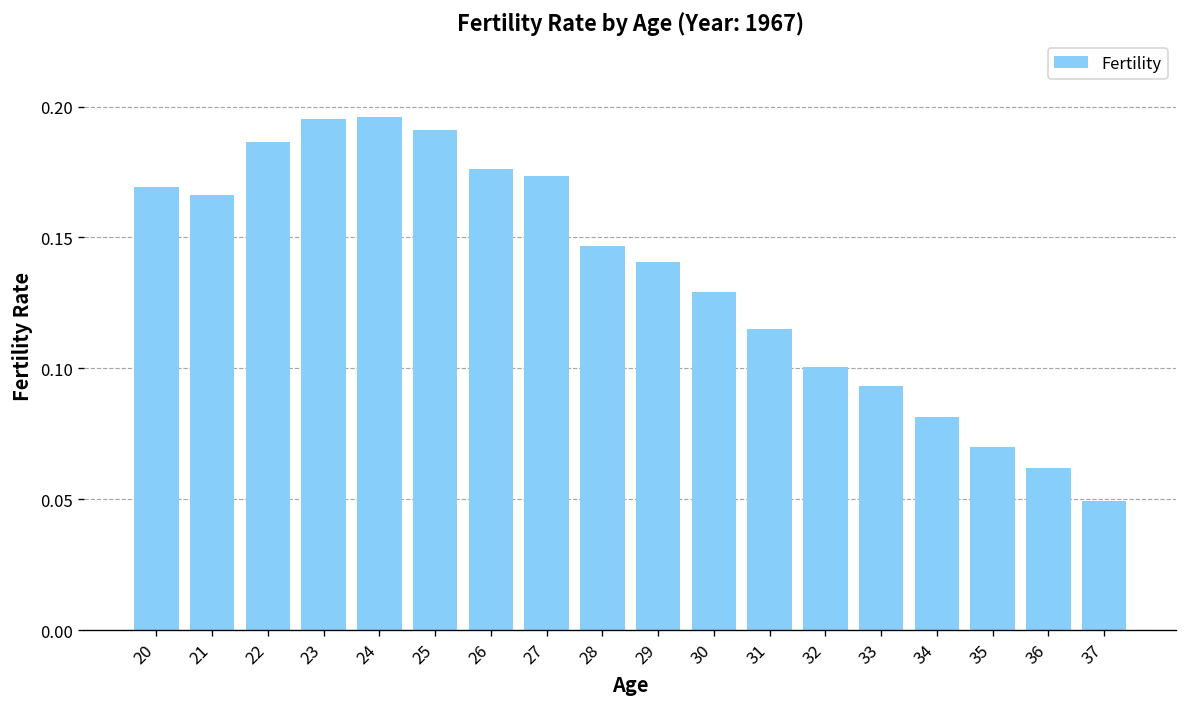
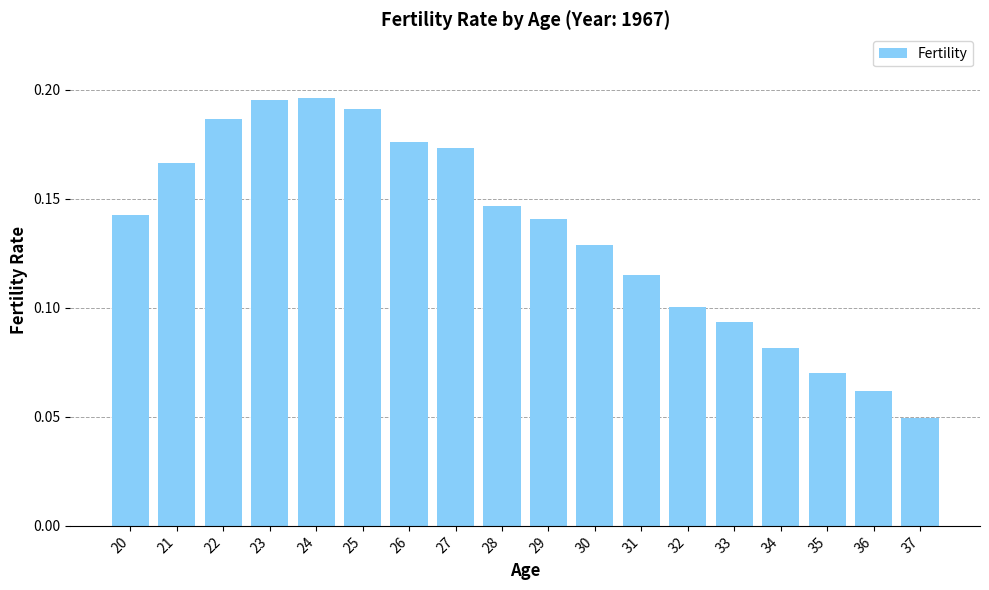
  {
-   "20": 0.169,
+   "20": 0.142,
    "21": 0.166,
    "22": 0.186,
    "23": 0.195,
    "24": 0.196,
    "25": 0.191,
    "26": 0.176,
    "27": 0.173,
    "28": 0.147,
    "29": 0.141,
    "30": 0.129,
    "31": 0.115,
    "32": 0.101,
    "33": 0.093,
    "34": 0.082,
    "35": 0.070,
    "36": 0.062,
    "37": 0.049
  }
